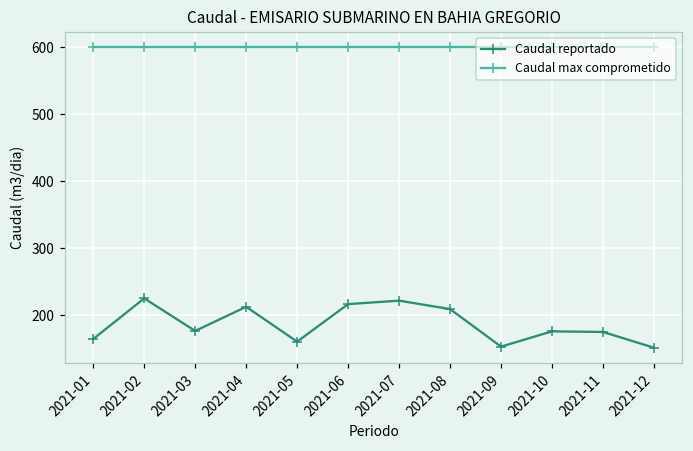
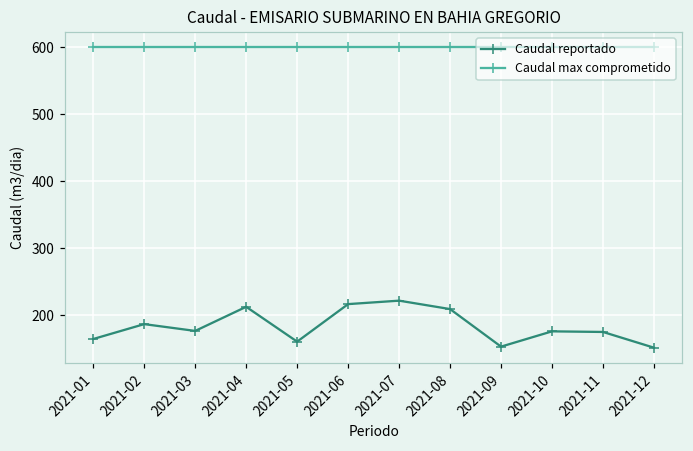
  {
    "Caudal reportado": {
      "2021-01": 160,
-     "2021-02": 230,
+     "2021-02": 190,
      "2021-03": 180,
      "2021-04": 210,
      "2021-05": 160,
      "2021-06": 220,
      "2021-07": 220,
      "2021-08": 210,
      "2021-09": 150,
      "2021-10": 180,
      "2021-11": 180,
      "2021-12": 150
    },
    "Caudal max comprometido": {
      "2021-01": 600,
      "2021-02": 600,
      "2021-03": 600,
      "2021-04": 600,
      "2021-05": 600,
      "2021-06": 600,
      "2021-07": 600,
      "2021-08": 600
    }
  }
